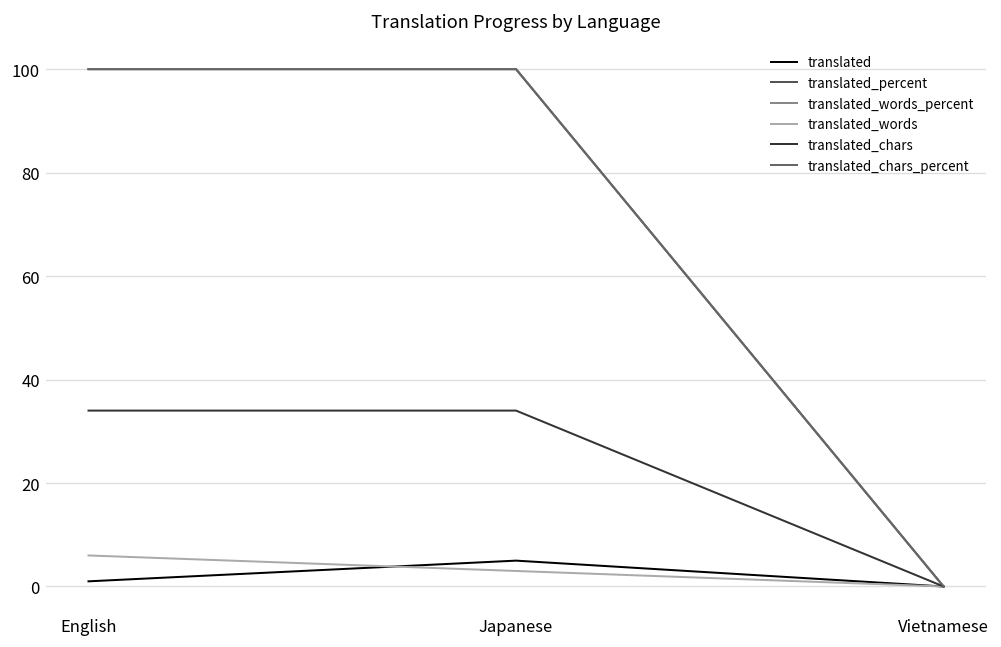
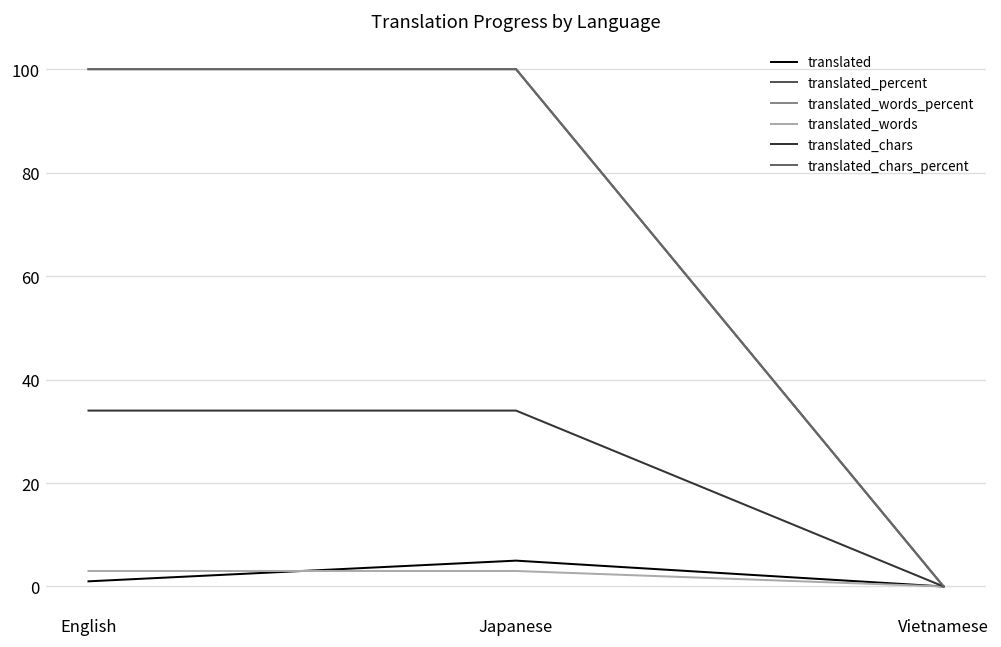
  {
    "translated": {
      "English": 1,
      "Japanese": 5
    },
    "translated_chars_percent": {
      "English": 100,
      "Japanese": 100
    },
    "translated_words": {
-     "English": 6,
+     "English": 3,
      "Japanese": 3
    },
    "translated_chars": {
      "English": 34,
      "Japanese": 34
    }
  }
